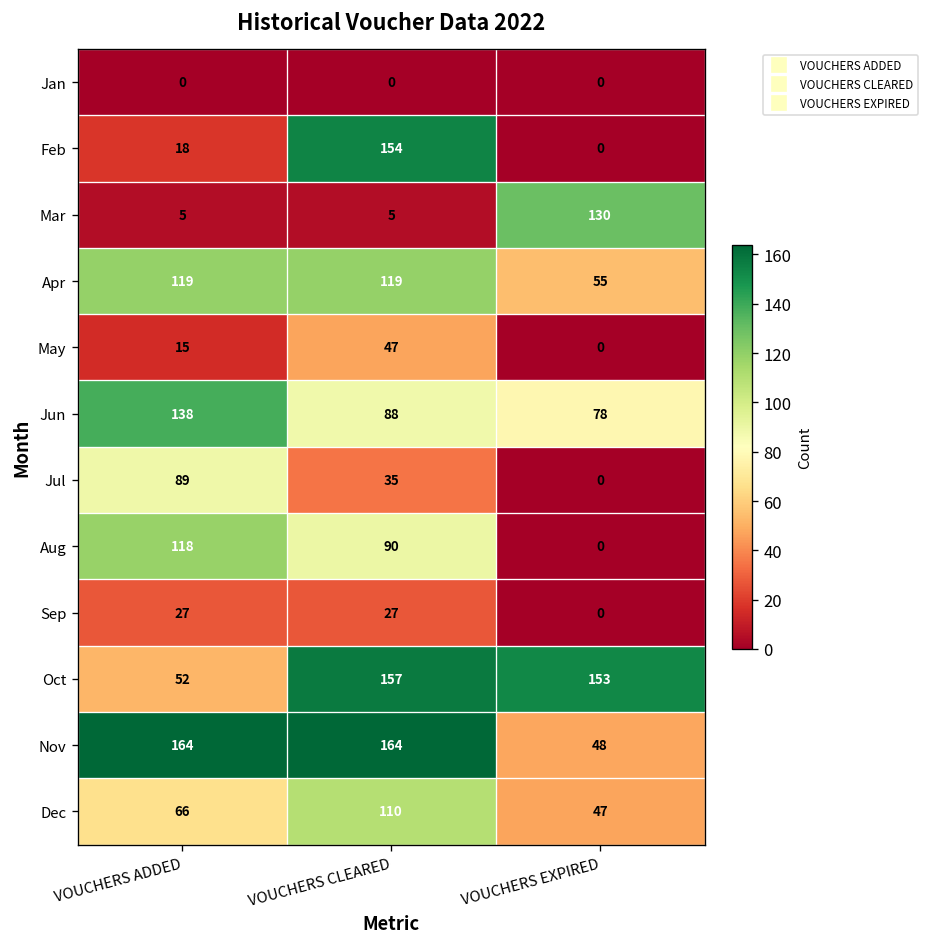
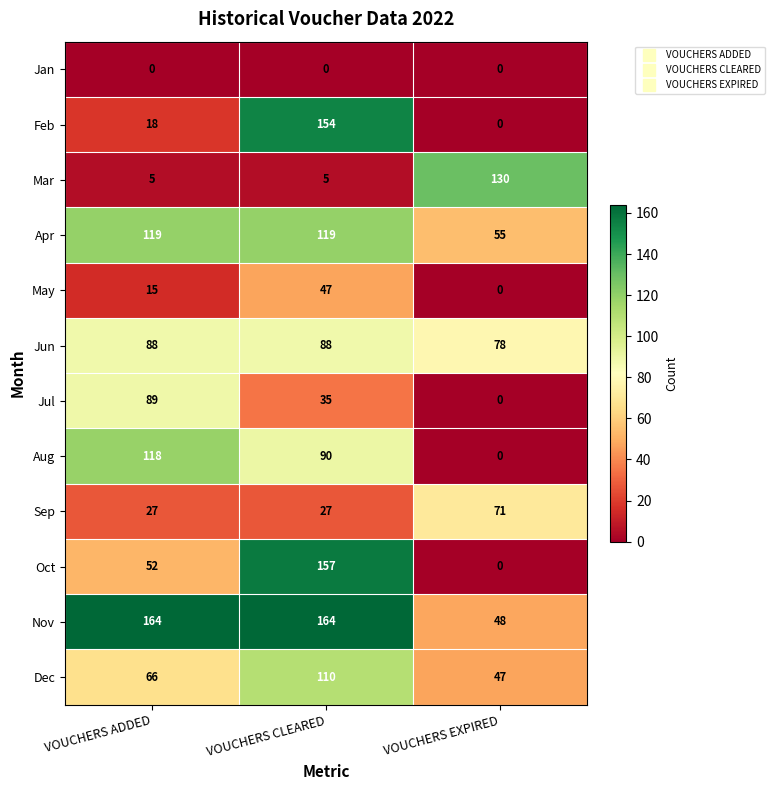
  {
    "Jan": {
      "VOUCHERS ADDED": 0,
      "VOUCHERS CLEARED": 0,
      "VOUCHERS EXPIRED": 0
    },
    "Feb": {
      "VOUCHERS ADDED": 18,
      "VOUCHERS CLEARED": 154,
      "VOUCHERS EXPIRED": 0
    },
    "Mar": {
      "VOUCHERS ADDED": 5,
      "VOUCHERS CLEARED": 5,
      "VOUCHERS EXPIRED": 130
    },
    "Apr": {
      "VOUCHERS ADDED": 119,
      "VOUCHERS CLEARED": 119,
      "VOUCHERS EXPIRED": 55
    },
    "May": {
      "VOUCHERS ADDED": 15,
      "VOUCHERS CLEARED": 47,
      "VOUCHERS EXPIRED": 0
    },
    "Jun": {
-     "VOUCHERS ADDED": 138,
+     "VOUCHERS ADDED": 88,
      "VOUCHERS CLEARED": 88,
      "VOUCHERS EXPIRED": 78
    },
    "Jul": {
      "VOUCHERS ADDED": 89,
      "VOUCHERS CLEARED": 35,
      "VOUCHERS EXPIRED": 0
    },
    "Aug": {
      "VOUCHERS ADDED": 118,
      "VOUCHERS CLEARED": 90,
      "VOUCHERS EXPIRED": 0
    },
    "Sep": {
      "VOUCHERS ADDED": 27,
      "VOUCHERS CLEARED": 27,
-     "VOUCHERS EXPIRED": 0
+     "VOUCHERS EXPIRED": 71
    },
    "Oct": {
      "VOUCHERS ADDED": 52,
      "VOUCHERS CLEARED": 157,
-     "VOUCHERS EXPIRED": 153
+     "VOUCHERS EXPIRED": 0
    },
    "Nov": {
      "VOUCHERS ADDED": 164,
      "VOUCHERS CLEARED": 164,
      "VOUCHERS EXPIRED": 48
    },
    "Dec": {
      "VOUCHERS ADDED": 66,
      "VOUCHERS CLEARED": 110,
      "VOUCHERS EXPIRED": 47
    }
  }
